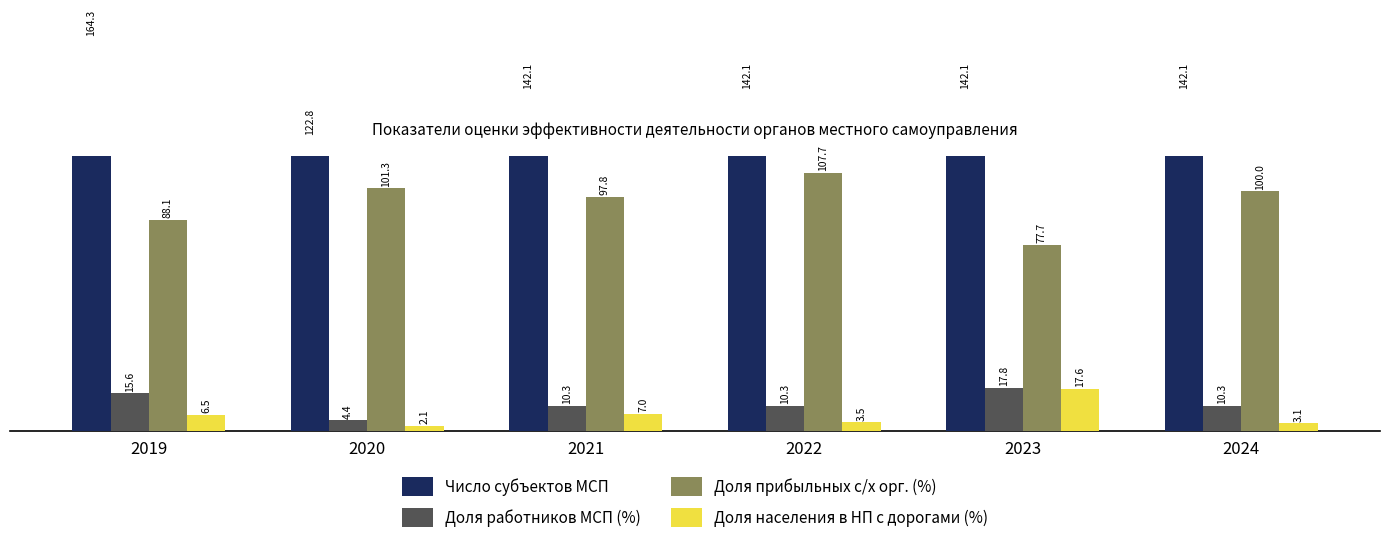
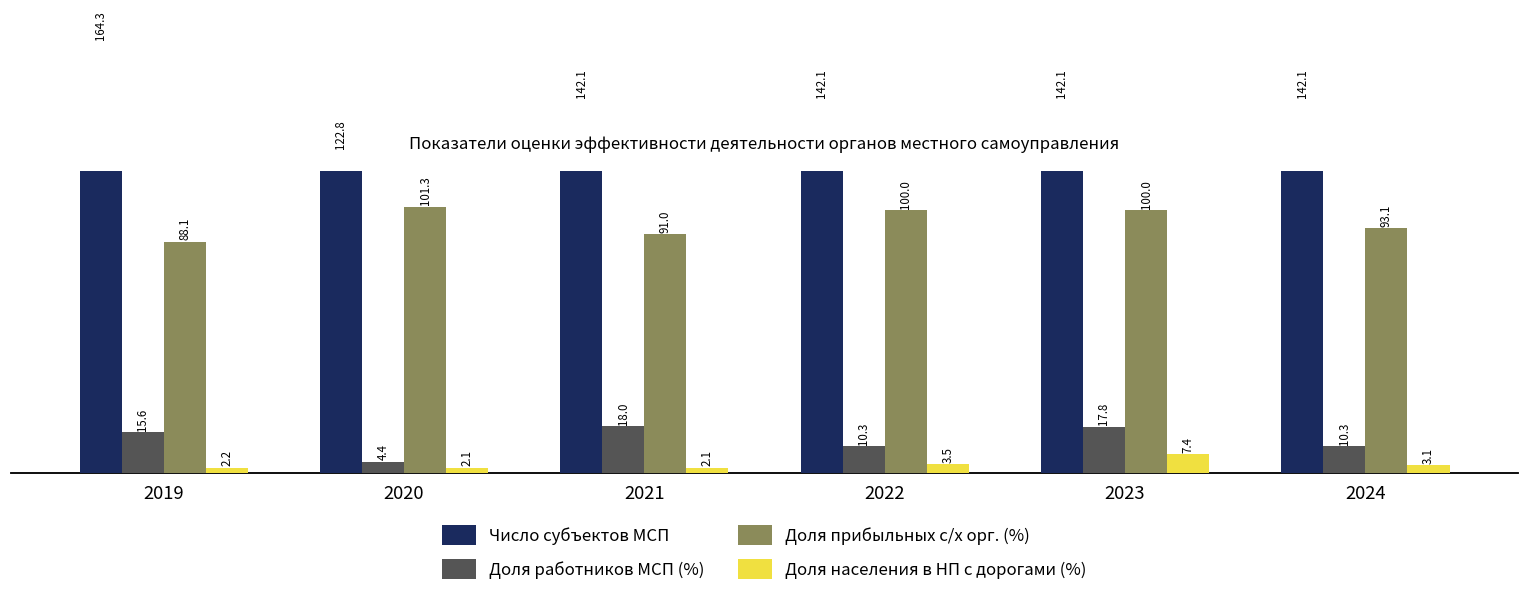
  {
    "Доля работников МСП (%)": {
      "2019": 15.6,
      "2020": 4.4,
-     "2021": 10.3,
+     "2021": 18.0,
      "2022": 10.3,
      "2023": 17.8,
      "2024": 10.3
    },
    "Доля прибыльных с/х орг. (%)": {
      "2019": 88.1,
      "2020": 101.3,
-     "2021": 97.8,
-     "2022": 107.7,
-     "2023": 77.7,
-     "2024": 100.0
+     "2021": 91.0,
+     "2022": 100.0,
+     "2023": 100.0,
+     "2024": 93.1
    },
    "Доля населения в НП с дорогами (%)": {
-     "2019": 6.5,
+     "2019": 2.2,
      "2020": 2.1,
-     "2021": 7.0,
+     "2021": 2.1,
      "2022": 3.5,
-     "2023": 17.6,
+     "2023": 7.4,
      "2024": 3.1
    }
  }
